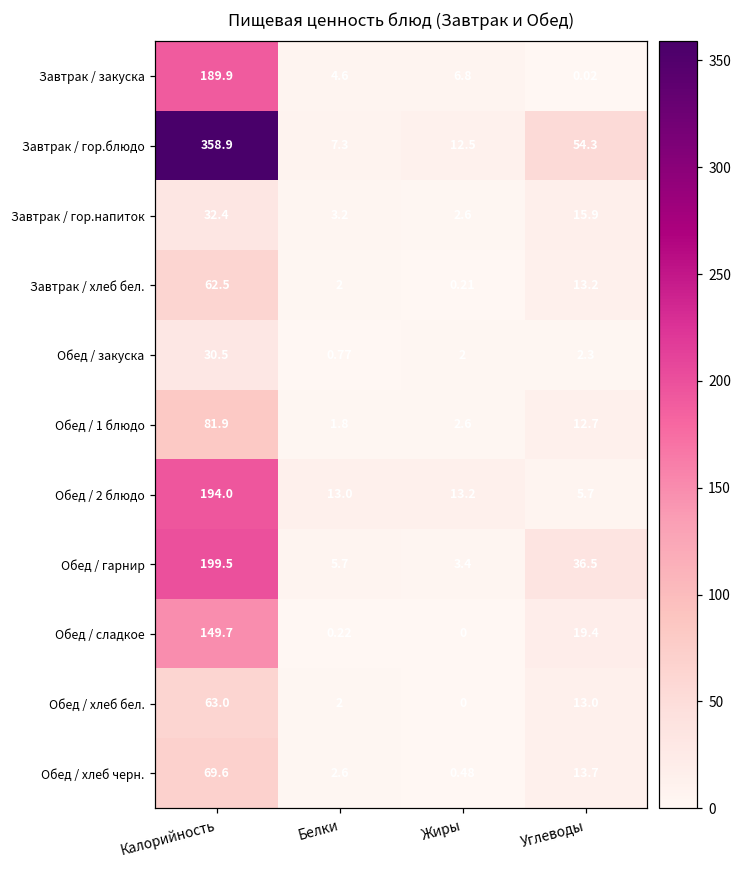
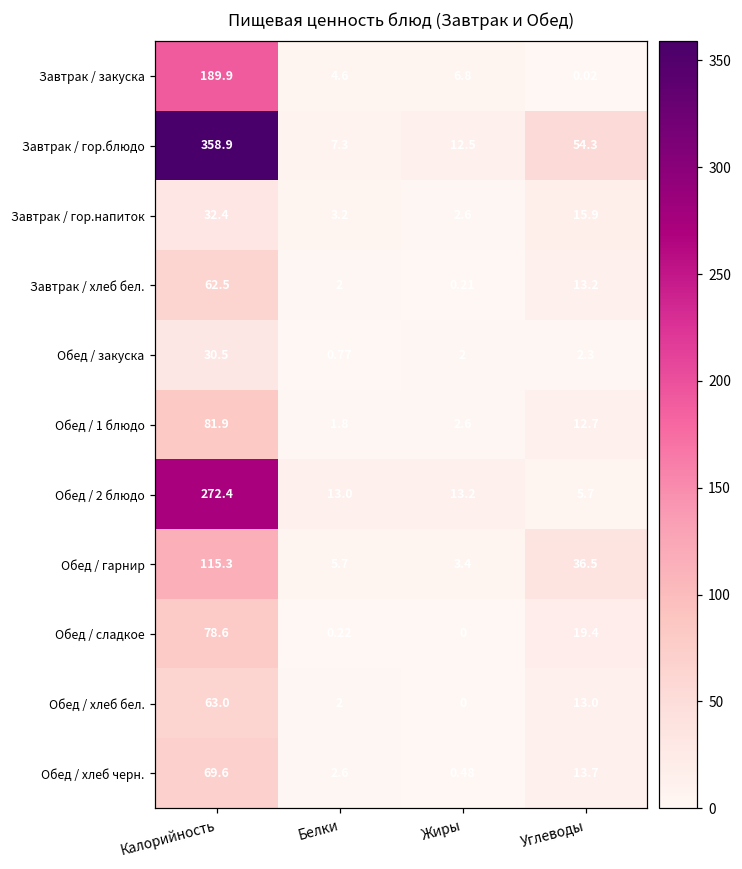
  {
    "Завтрак / закуска": {
      "Калорийность": 189.9
    },
    "Завтрак / гор.блюдо": {
      "Калорийность": 358.9
    },
    "Обед / 1 блюдо": {
      "Калорийность": 81.9
    },
    "Обед / 2 блюдо": {
-     "Калорийность": 194.0
+     "Калорийность": 272.4
    },
    "Обед / гарнир": {
-     "Калорийность": 199.5
+     "Калорийность": 115.3
    },
    "Обед / сладкое": {
-     "Калорийность": 149.7
+     "Калорийность": 78.6
    },
    "Обед / хлеб черн.": {
      "Калорийность": 69.6
    }
  }
